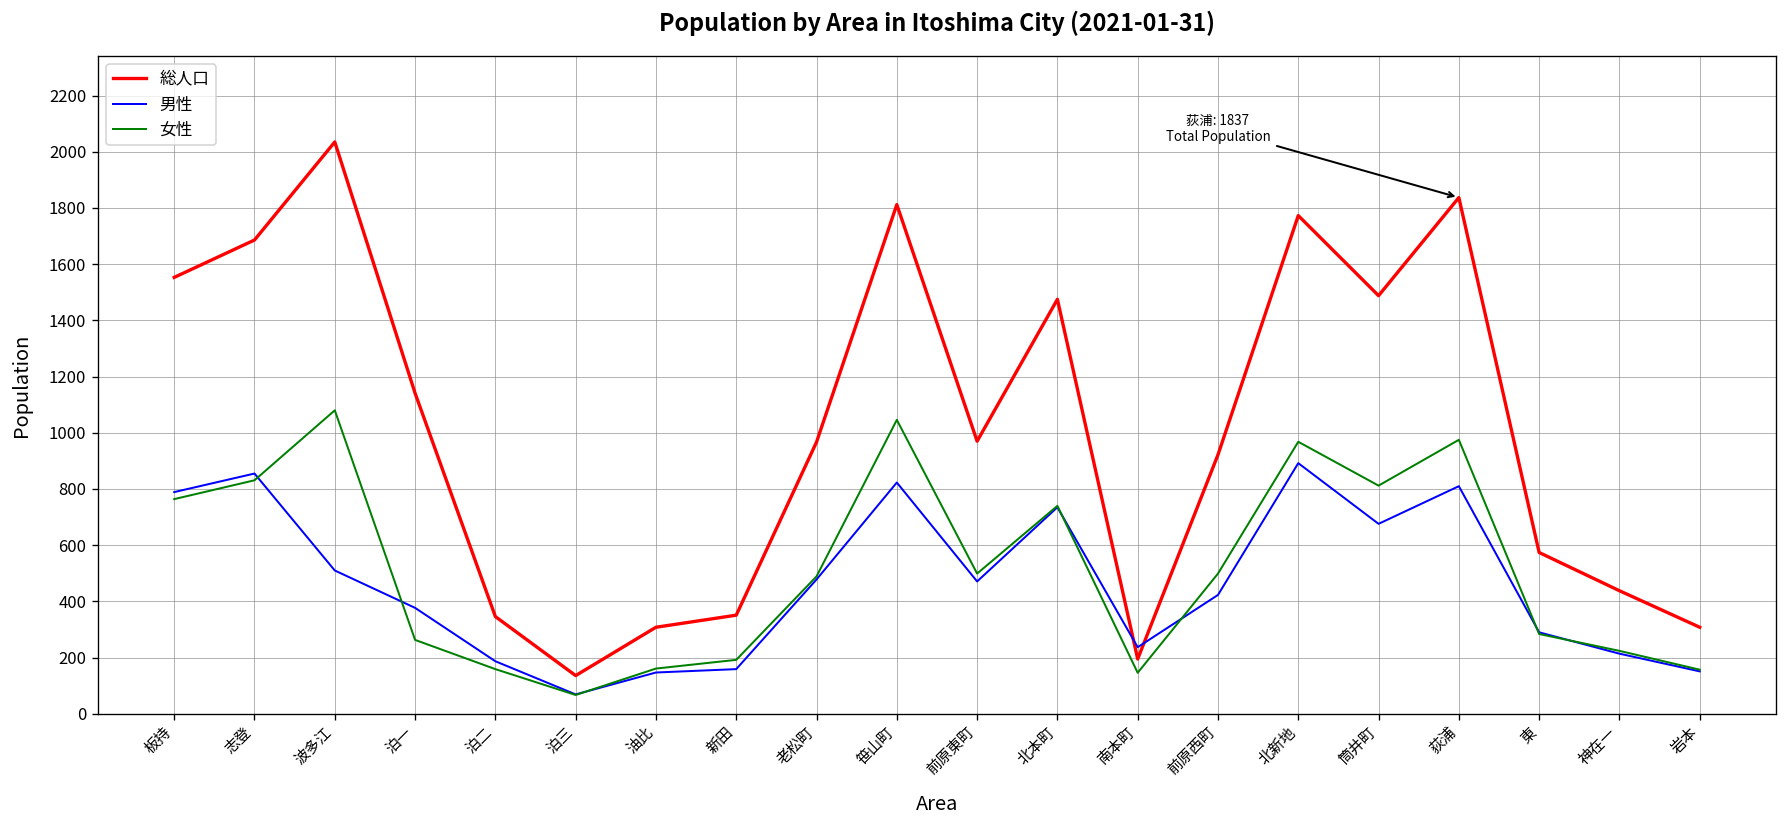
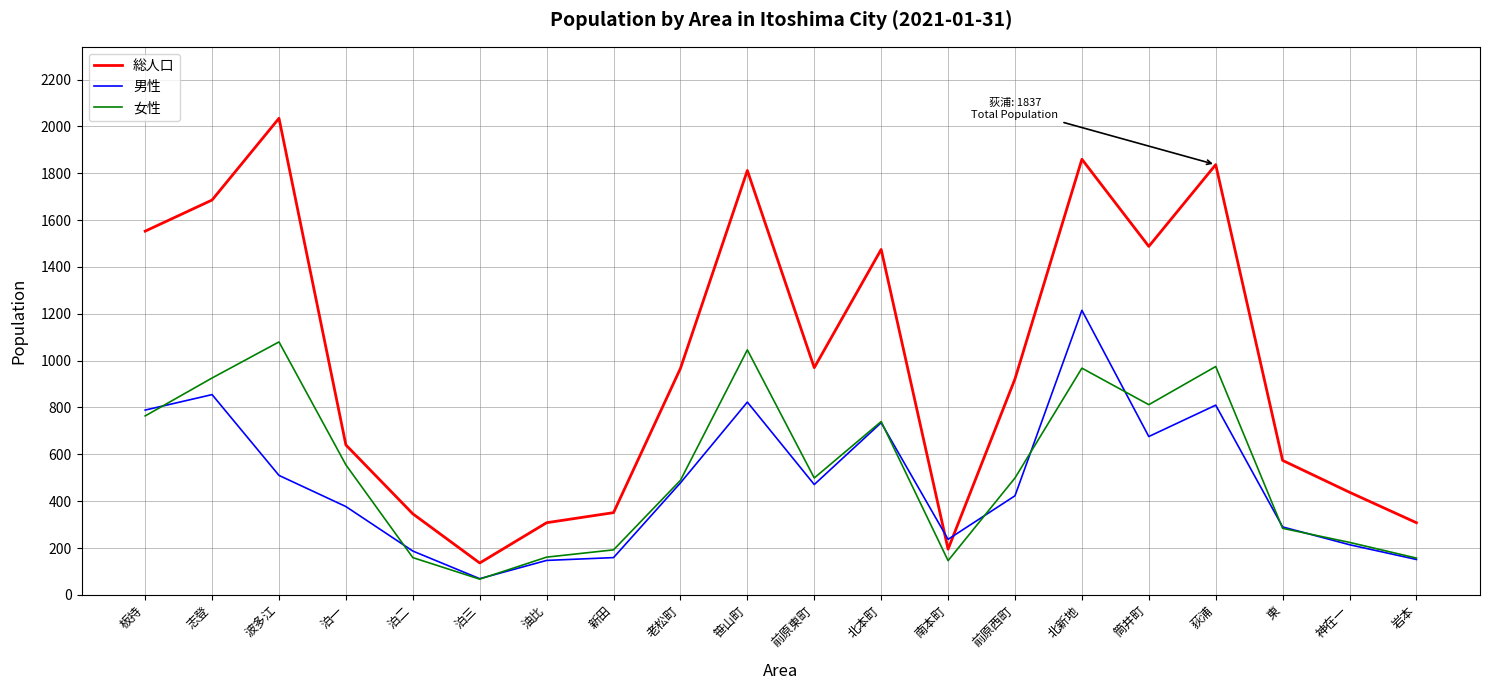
  {
    "総人口": {
      "板持": 1550,
      "志登": 1690,
      "波多江": 2040,
-     "泊一": 1140,
+     "泊一": 640,
      "泊二": 350,
      "泊三": 140,
      "油比": 310,
      "新田": 350,
      "老松町": 970,
      "笹山町": 1810,
      "前原東町": 970,
      "北本町": 1480,
      "南本町": 200,
      "前原西町": 920,
-     "北新地": 1770,
+     "北新地": 1860,
      "筒井町": 1490,
      "荻浦": 1840,
      "東": 570,
      "神在一": 440,
      "岩本": 310
    },
    "男性": {
      "板持": 790,
      "志登": 860,
      "波多江": 510,
      "泊一": 380,
      "泊二": 190,
      "油比": 150,
      "新田": 160,
      "老松町": 480,
      "笹山町": 820,
      "前原東町": 470,
      "南本町": 240,
      "前原西町": 420,
-     "北新地": 890,
+     "北新地": 1220,
      "筒井町": 680,
      "荻浦": 810
    },
    "女性": {
      "板持": 760,
-     "志登": 830,
+     "志登": 930,
      "波多江": 1080,
-     "泊一": 260,
+     "泊一": 560,
      "泊二": 160,
      "油比": 160,
      "新田": 190,
      "老松町": 490,
      "笹山町": 1050,
      "前原東町": 500,
      "南本町": 150,
      "前原西町": 500,
      "北新地": 970,
      "筒井町": 810,
      "荻浦": 980
    }
  }
